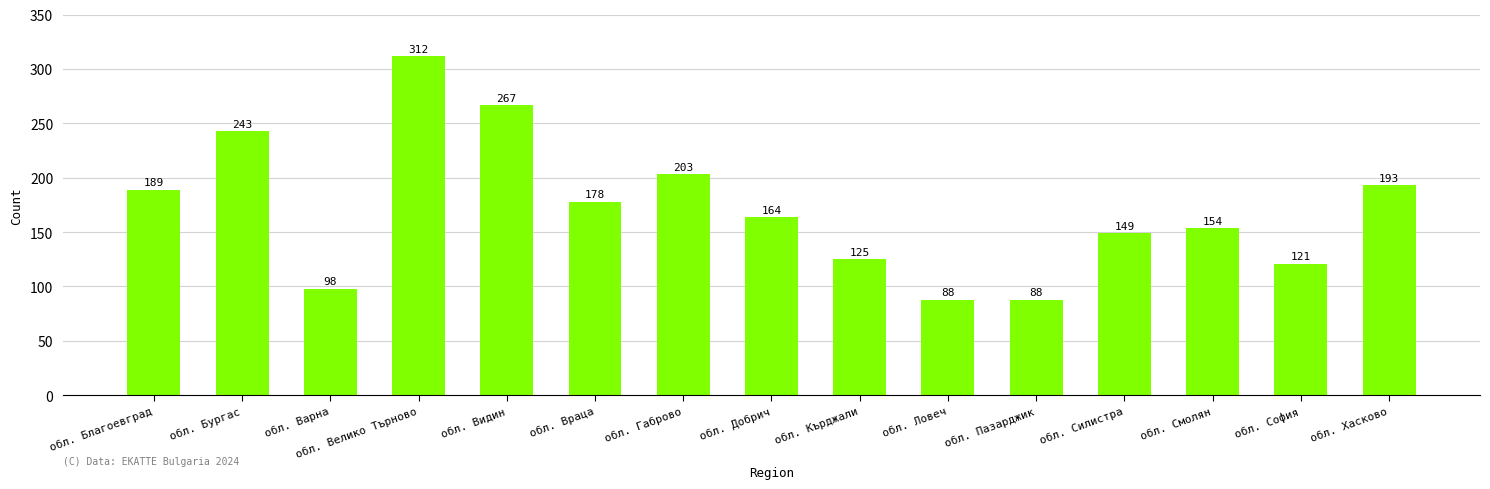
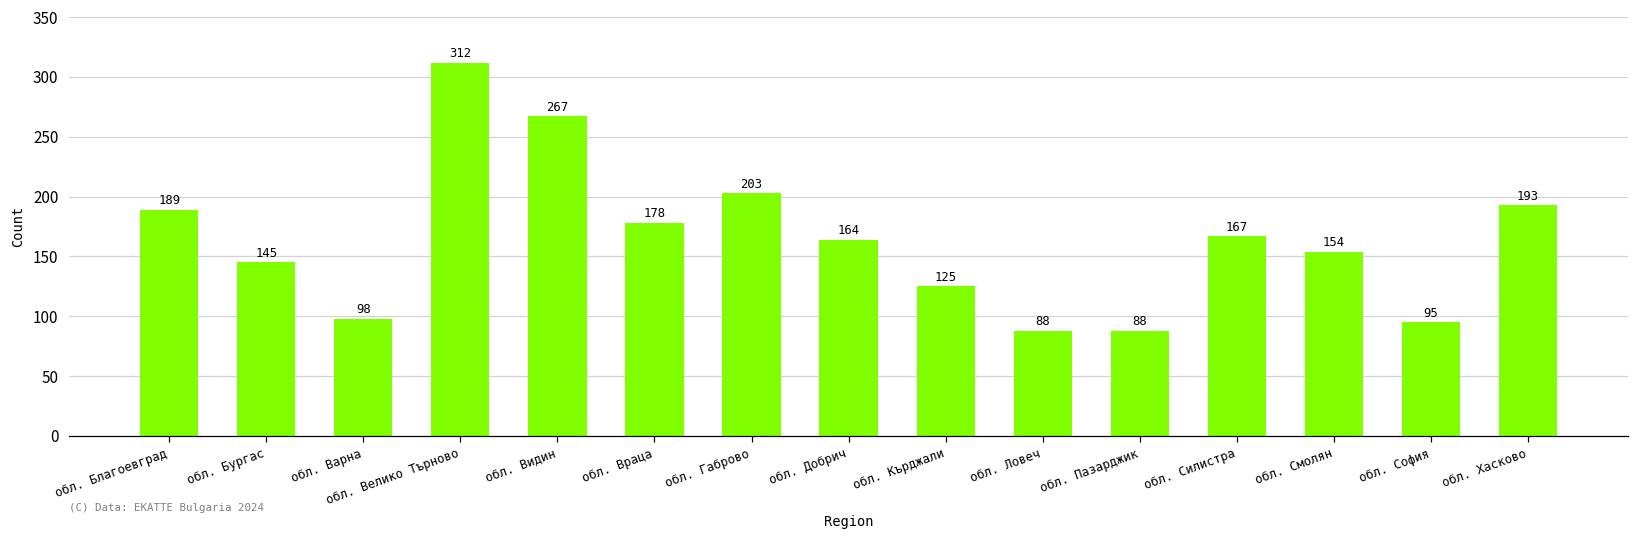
  {
    "обл. Благоевград": 189,
-   "обл. Бургас": 243,
+   "обл. Бургас": 145,
    "обл. Варна": 98,
    "обл. Велико Търново": 312,
    "обл. Видин": 267,
    "обл. Враца": 178,
    "обл. Габрово": 203,
    "обл. Добрич": 164,
    "обл. Кърджали": 125,
    "обл. Ловеч": 88,
    "обл. Пазарджик": 88,
-   "обл. Силистра": 149,
+   "обл. Силистра": 167,
    "обл. Смолян": 154,
-   "обл. София": 121,
+   "обл. София": 95,
    "обл. Хасково": 193
  }
